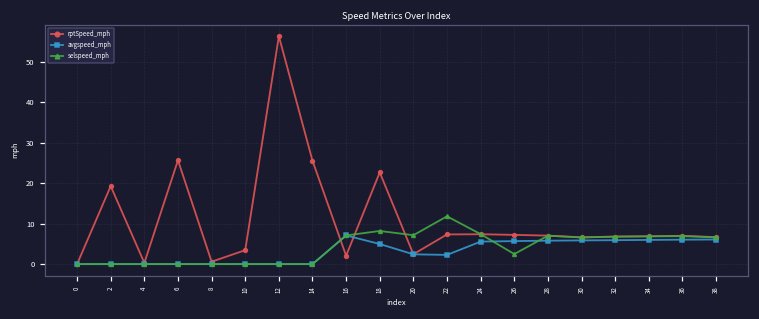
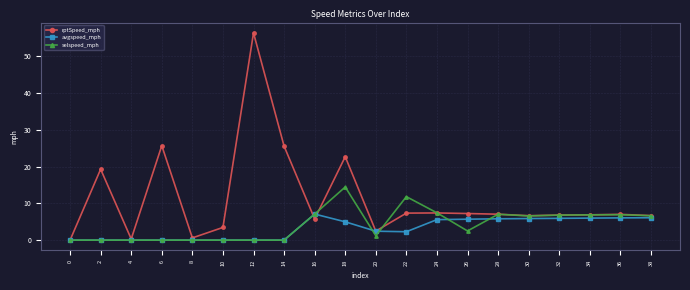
  {
    "rptSpeed_mph": {
      "2": 19,
      "6": 26,
      "10": 3,
      "12": 56,
      "14": 26,
-     "16": 2,
+     "16": 6,
      "18": 23,
      "22": 7,
      "26": 7
    },
    "avgspeed_mph": {
      "18": 5,
      "22": 2,
      "24": 6,
      "26": 6,
      "28": 6,
      "30": 6,
      "32": 6,
      "34": 6,
      "36": 6
    },
    "selspeed_mph": {
-     "18": 8,
-     "20": 7,
+     "18": 14,
+     "20": 1,
      "22": 12,
      "26": 2
    }
  }
